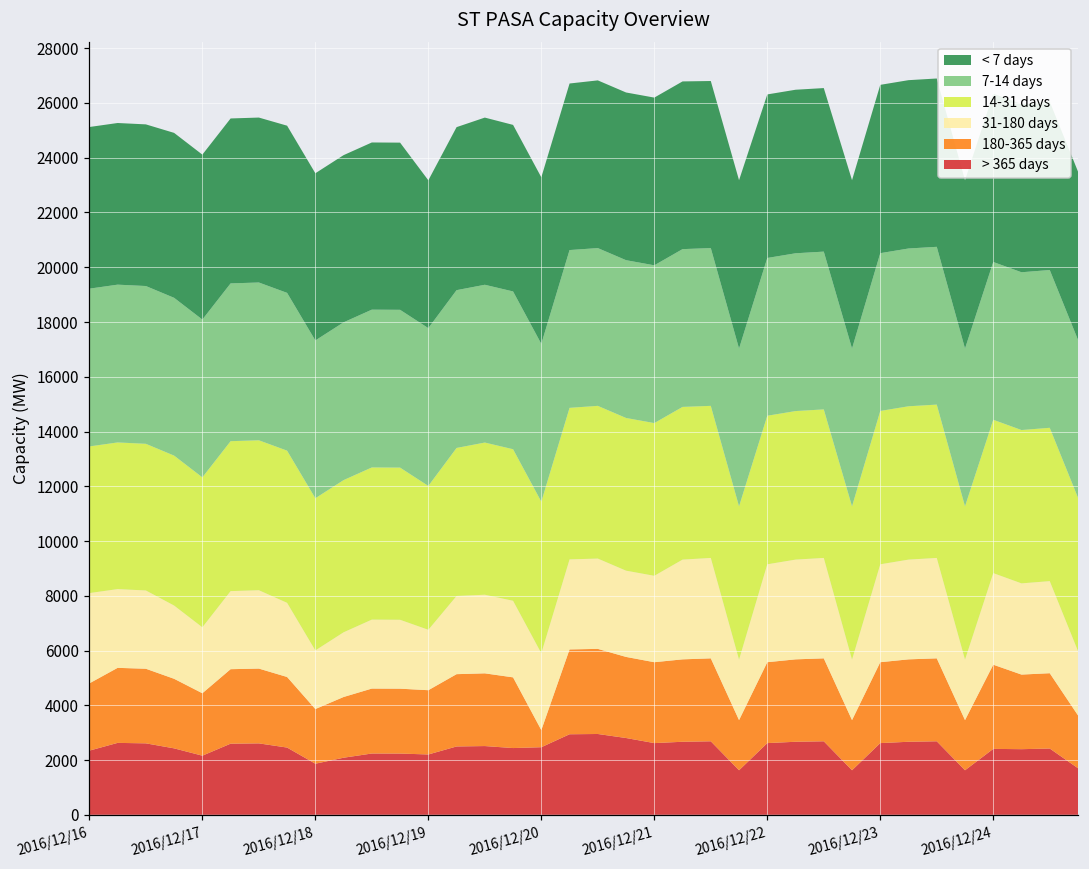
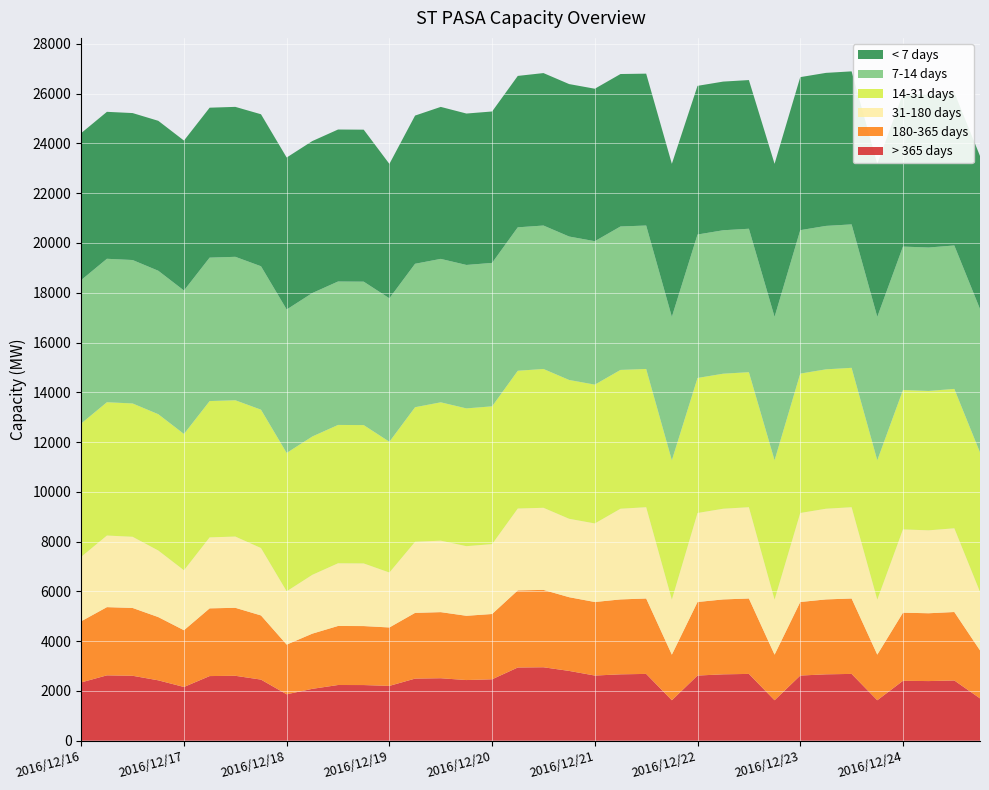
  {
    "> 365 days": {
      "2016/12/16": 2300,
      "2016/12/17": 2200,
      "2016/12/18": 1900,
      "2016/12/19": 2200,
      "2016/12/20": 2500,
      "2016/12/21": 2600,
      "2016/12/22": 2600,
      "2016/12/23": 2600,
      "2016/12/24": 2400
    },
    "180-365 days": {
      "2016/12/16": 2500,
      "2016/12/17": 2300,
      "2016/12/18": 2000,
      "2016/12/19": 2300,
-     "2016/12/20": 600,
+     "2016/12/20": 2600,
      "2016/12/21": 3000,
      "2016/12/22": 3000,
      "2016/12/23": 3000,
-     "2016/12/24": 3100
+     "2016/12/24": 2700
    },
    "31-180 days": {
-     "2016/12/16": 3300,
+     "2016/12/16": 2600,
      "2016/12/17": 2400,
      "2016/12/18": 2100,
      "2016/12/19": 2200,
      "2016/12/20": 2800,
      "2016/12/21": 3200,
      "2016/12/22": 3600,
      "2016/12/23": 3600,
      "2016/12/24": 3300
    },
    "14-31 days": {
      "2016/12/16": 5400,
      "2016/12/17": 5500,
      "2016/12/18": 5600,
      "2016/12/19": 5300,
      "2016/12/20": 5500,
      "2016/12/21": 5600,
      "2016/12/22": 5400,
      "2016/12/23": 5600,
      "2016/12/24": 5600
    },
    "7-14 days": {
      "2016/12/16": 5800,
      "2016/12/17": 5800,
      "2016/12/18": 5800,
      "2016/12/19": 5800,
      "2016/12/20": 5800,
      "2016/12/21": 5800,
      "2016/12/22": 5800,
      "2016/12/23": 5800,
      "2016/12/24": 5800
    },
    "< 7 days": {
      "2016/12/16": 5900,
      "2016/12/17": 6000,
      "2016/12/18": 6100,
      "2016/12/19": 5400,
      "2016/12/20": 6100,
      "2016/12/21": 6100,
      "2016/12/22": 6000,
      "2016/12/23": 6100
    }
  }
